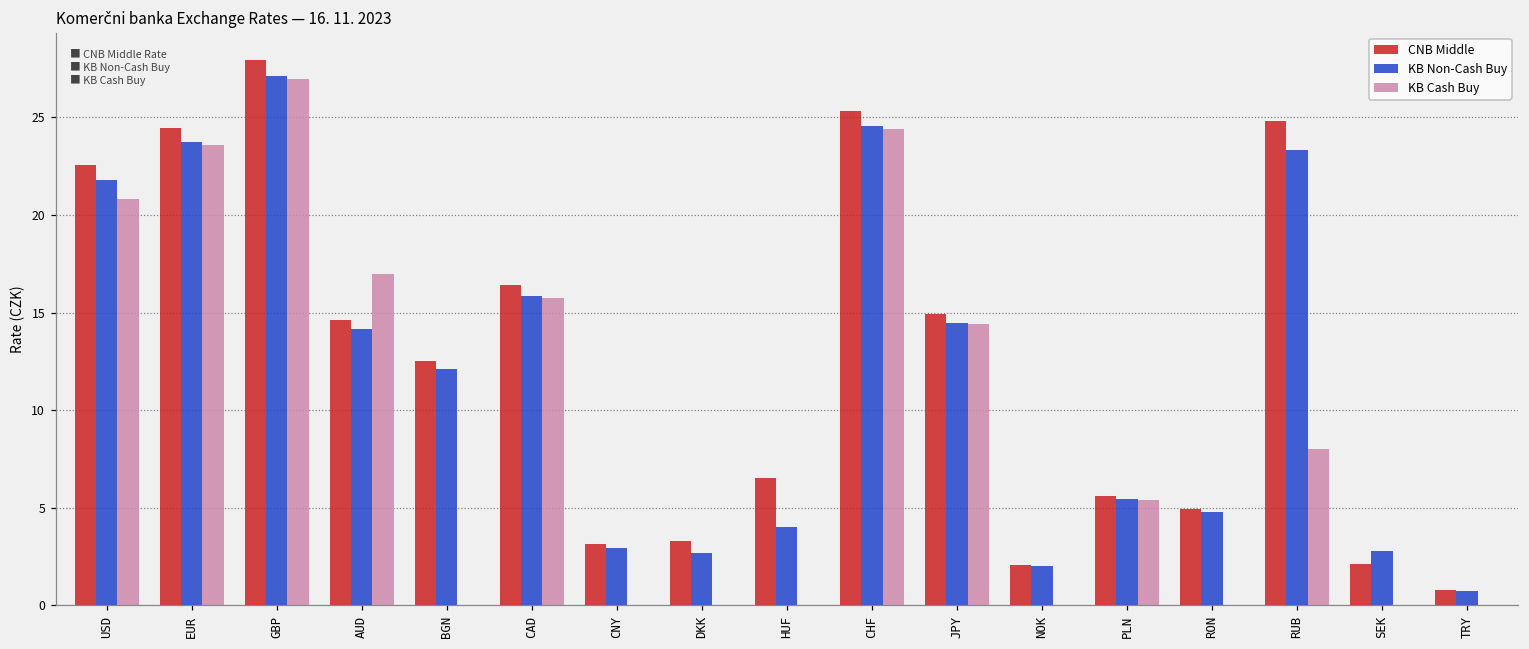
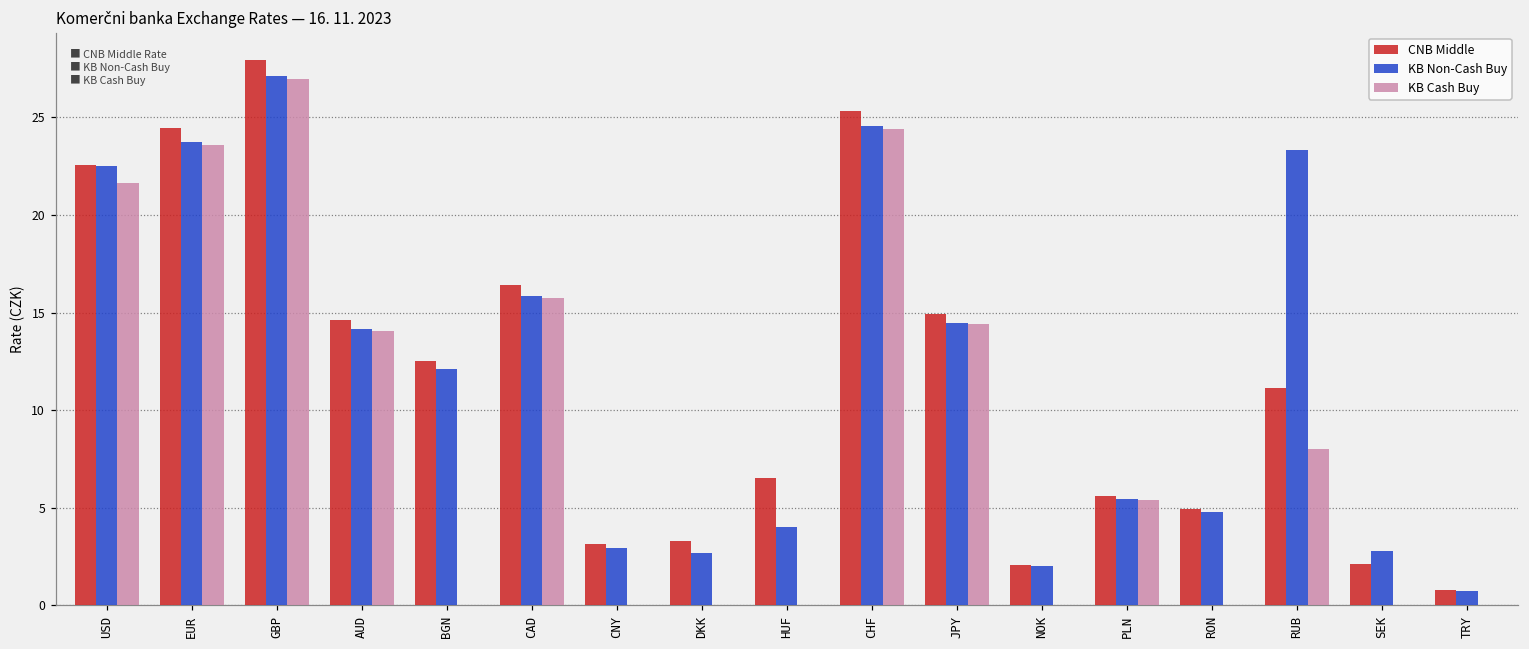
  {
    "CNB Middle": {
      "USD": 22.5,
      "EUR": 24.5,
      "GBP": 27.9,
      "AUD": 14.6,
      "BGN": 12.5,
      "CAD": 16.4,
      "CNY": 3.1,
      "DKK": 3.3,
      "HUF": 6.5,
      "CHF": 25.3,
      "JPY": 14.9,
      "NOK": 2.1,
      "PLN": 5.6,
      "RON": 4.9,
-     "RUB": 24.8,
+     "RUB": 11.1,
      "SEK": 2.1,
      "TRY": 0.8
    },
    "KB Non-Cash Buy": {
-     "USD": 21.8,
+     "USD": 22.5,
      "EUR": 23.7,
      "GBP": 27.1,
      "AUD": 14.1,
      "BGN": 12.1,
      "CAD": 15.8,
      "CNY": 2.9,
      "DKK": 2.7,
      "HUF": 4.0,
      "CHF": 24.6,
      "JPY": 14.5,
      "NOK": 2.0,
      "PLN": 5.4,
      "RON": 4.8,
      "RUB": 23.3,
      "SEK": 2.8,
      "TRY": 0.7
    },
    "KB Cash Buy": {
-     "USD": 20.8,
+     "USD": 21.6,
      "EUR": 23.6,
      "GBP": 27.0,
-     "AUD": 16.9,
+     "AUD": 14.1,
      "BGN": 0.0,
      "CAD": 15.8,
      "CNY": 0.0,
      "DKK": 0.0,
      "HUF": 0.0,
      "CHF": 24.4,
      "JPY": 14.4,
      "NOK": 0.0,
      "PLN": 5.4,
      "RON": 0.0,
      "RUB": 8.0,
      "SEK": 0.0,
      "TRY": 0.0
    }
  }
